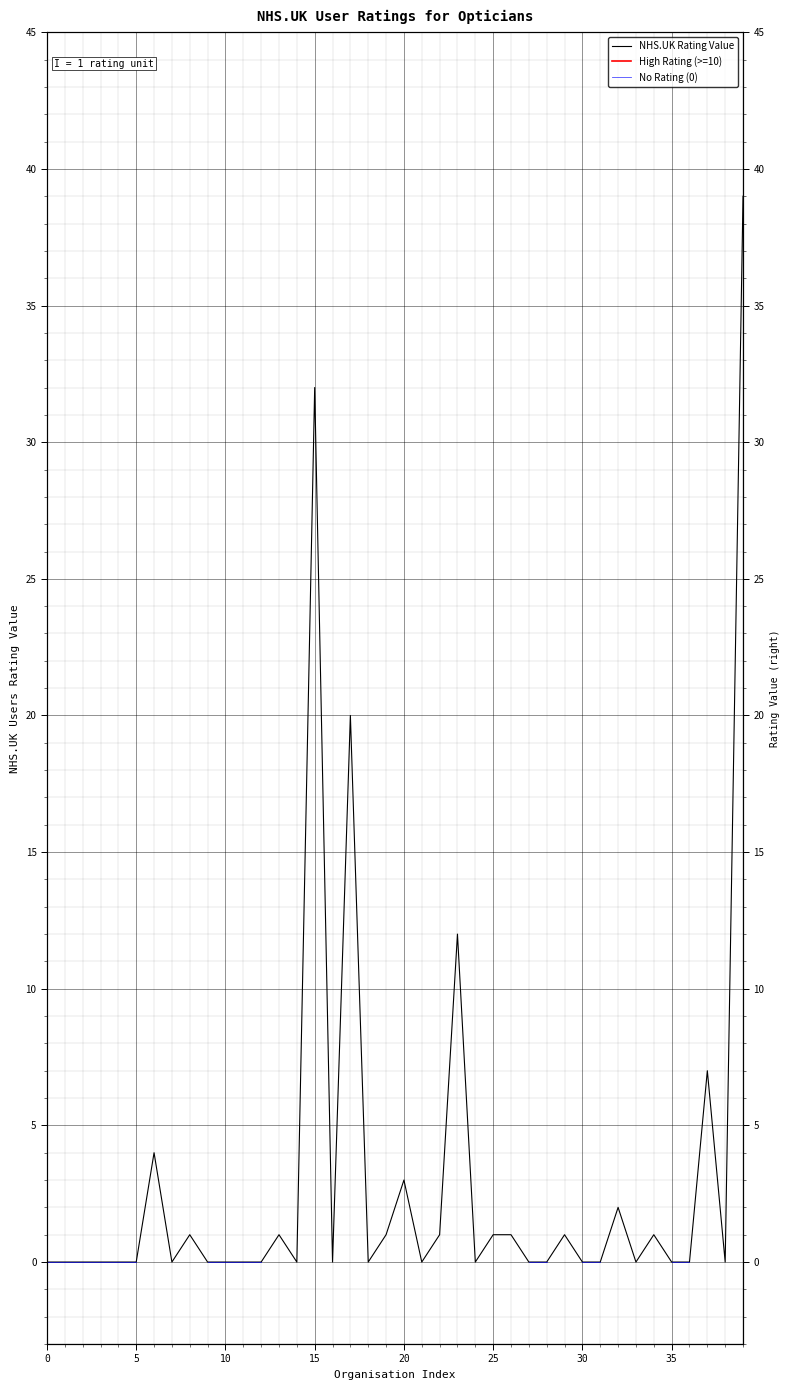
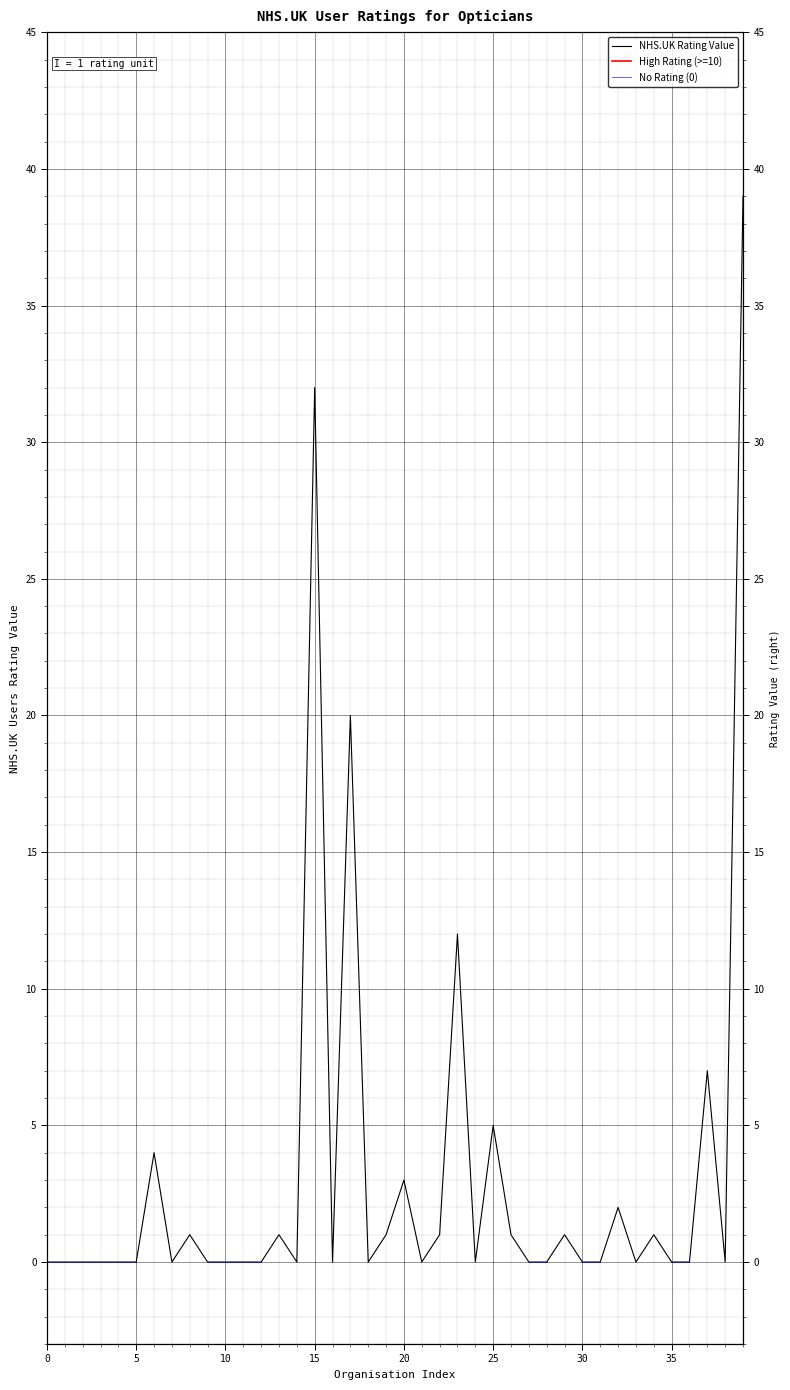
  {
    "NHS.UK Rating Value": {
      "20": 3,
-     "25": 1
+     "25": 5
    }
  }
